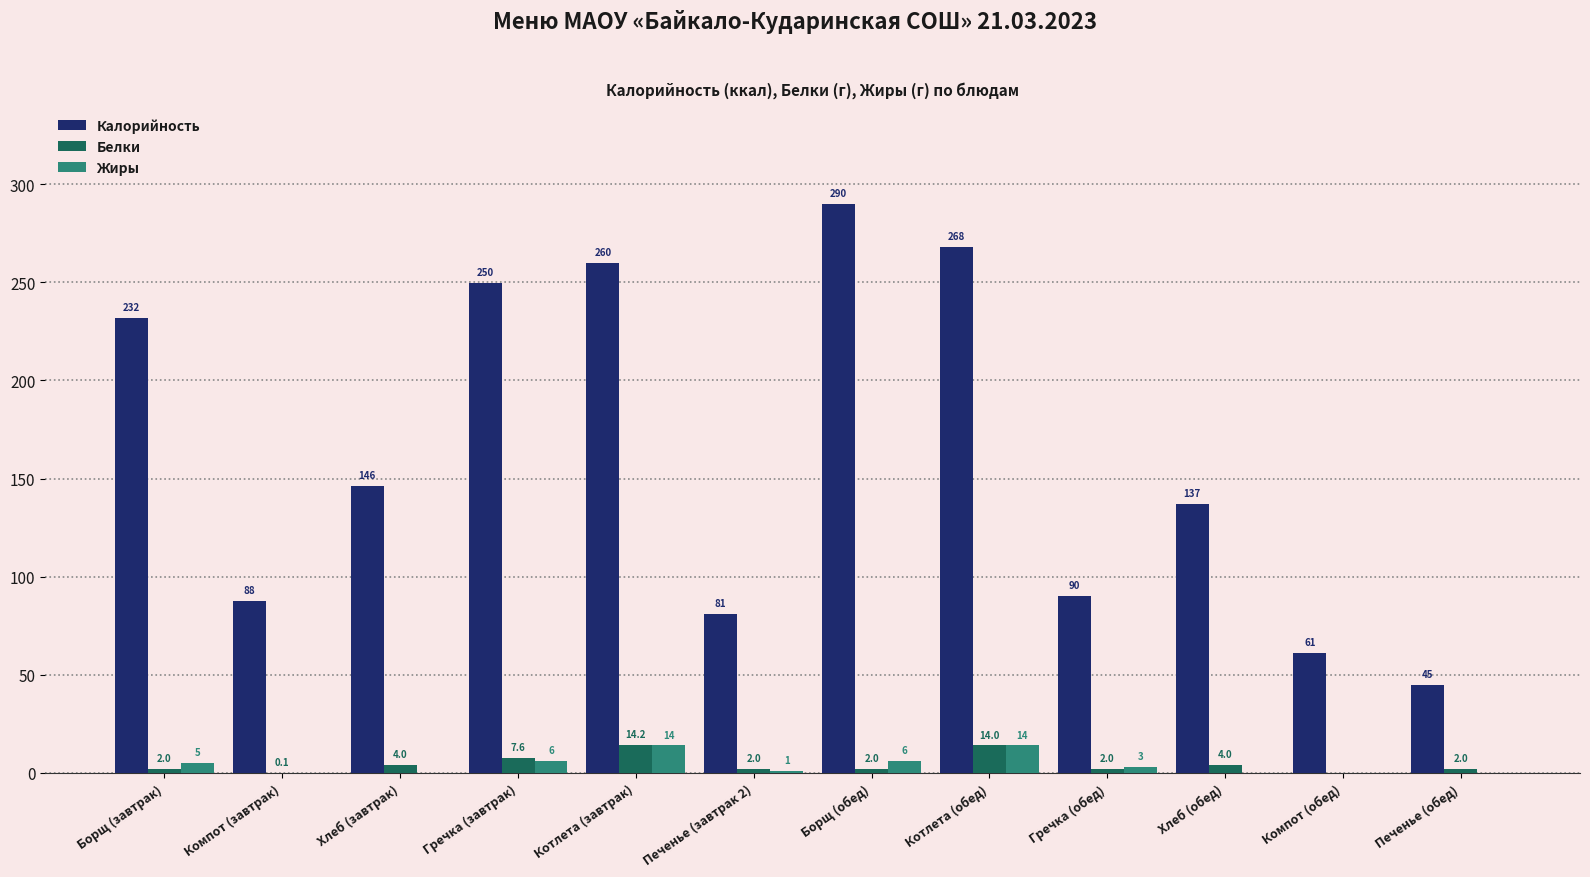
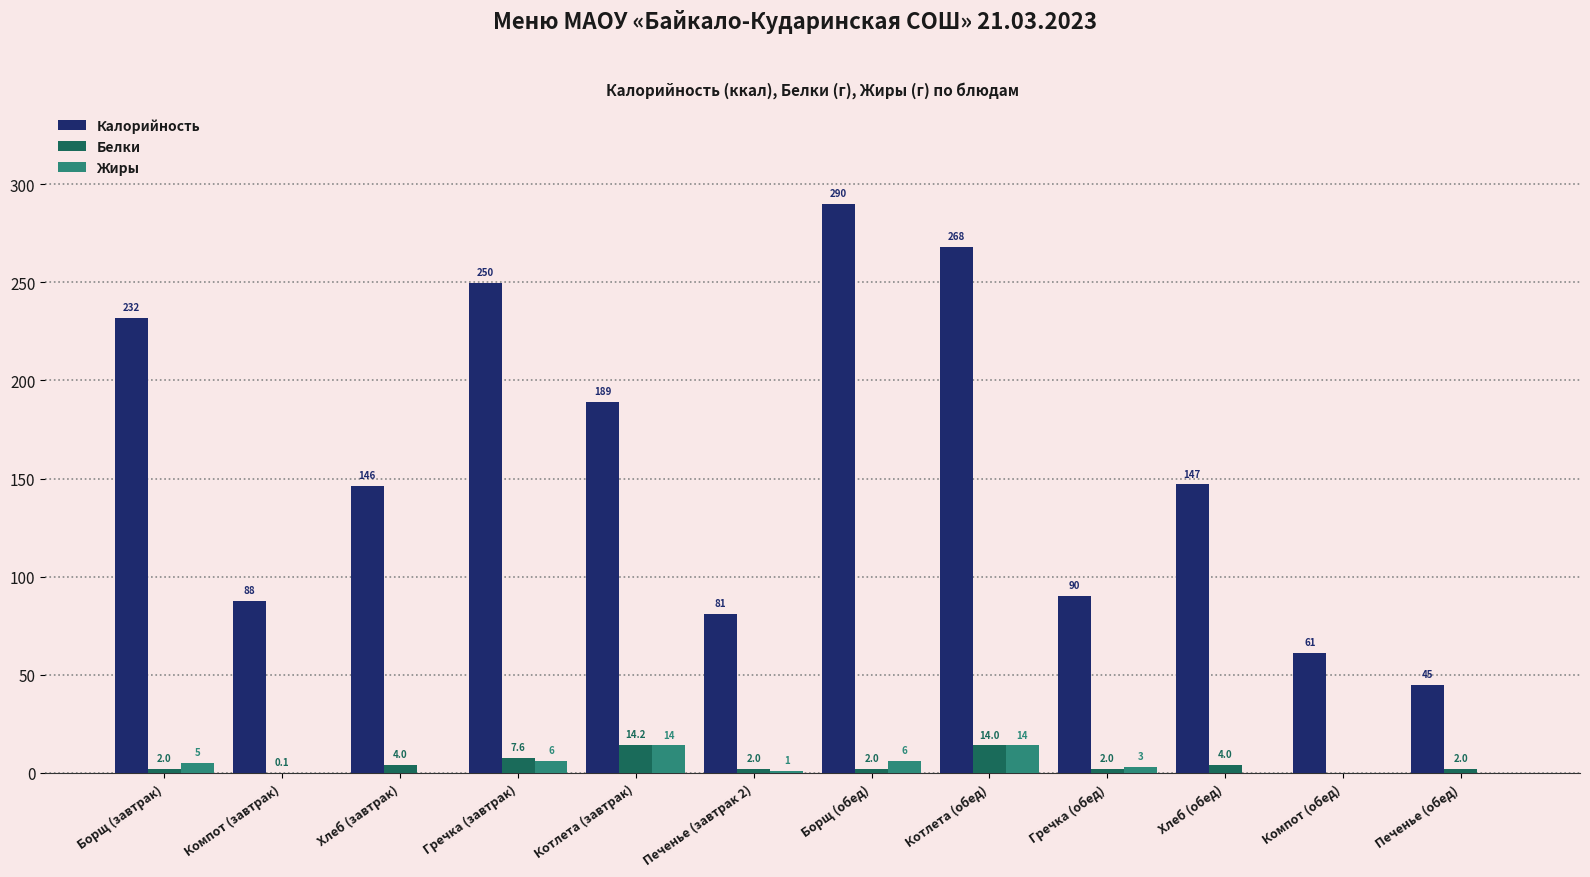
  {
    "Калорийность": {
      "Борщ (завтрак)": 232,
      "Компот (завтрак)": 88,
      "Хлеб (завтрак)": 146,
      "Гречка (завтрак)": 250,
-     "Котлета (завтрак)": 260,
+     "Котлета (завтрак)": 189,
      "Печенье (завтрак 2)": 81,
      "Борщ (обед)": 290,
      "Котлета (обед)": 268,
      "Гречка (обед)": 90,
-     "Хлеб (обед)": 137,
+     "Хлеб (обед)": 147,
      "Компот (обед)": 61,
      "Печенье (обед)": 45
    }
  }
